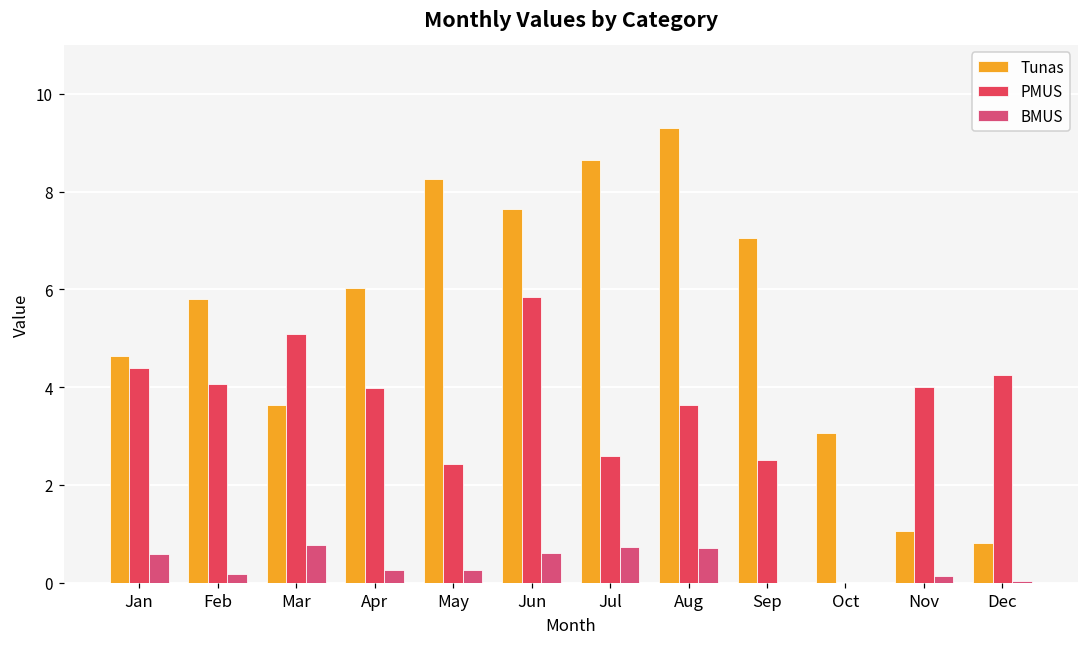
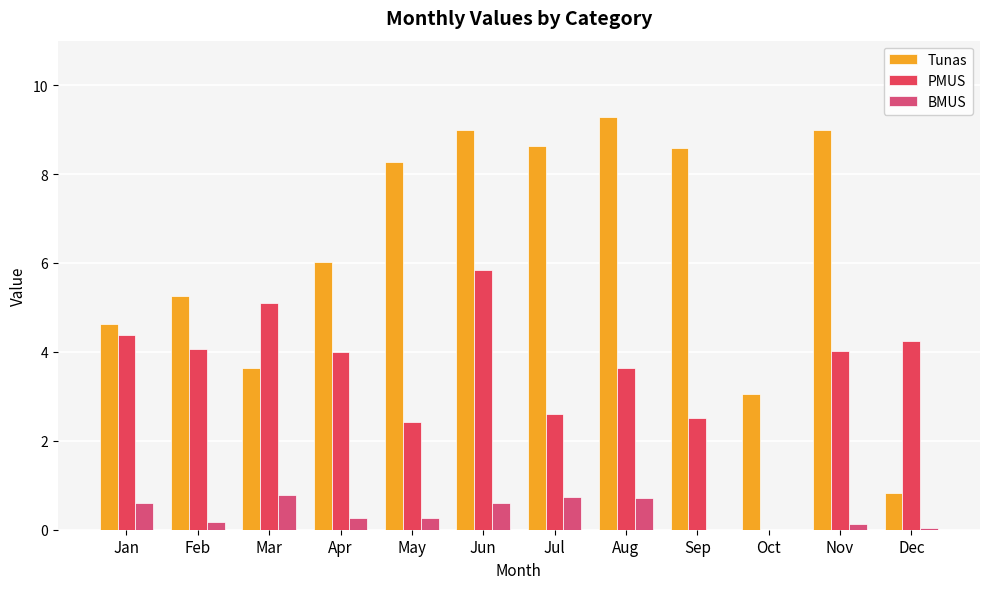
  {
    "Tunas": {
      "Jan": 4.6,
-     "Feb": 5.8,
+     "Feb": 5.3,
      "Mar": 3.6,
      "Apr": 6.0,
      "May": 8.3,
-     "Jun": 7.7,
+     "Jun": 9.0,
      "Jul": 8.6,
      "Aug": 9.3,
-     "Sep": 7.1,
+     "Sep": 8.6,
      "Oct": 3.1,
-     "Nov": 1.1,
+     "Nov": 9.0,
      "Dec": 0.8
    }
  }
